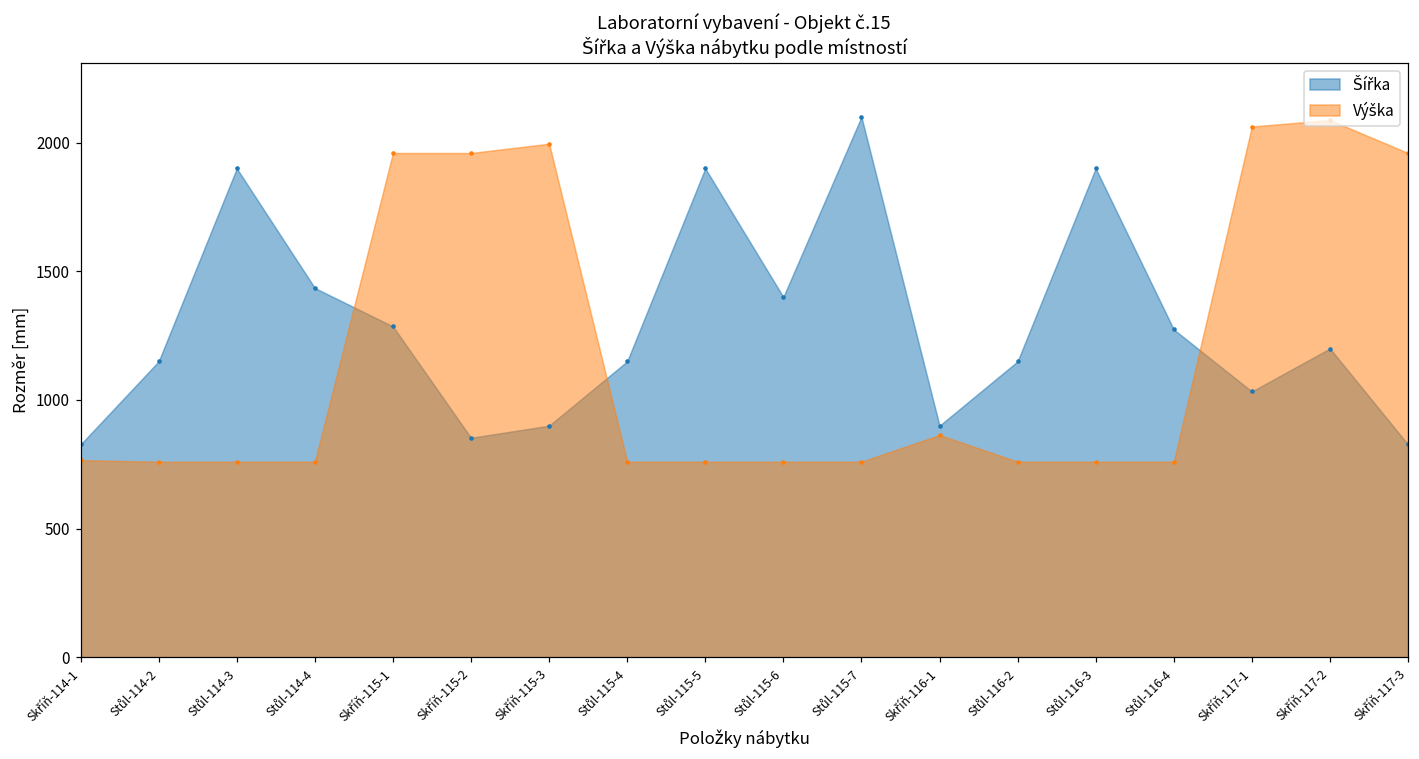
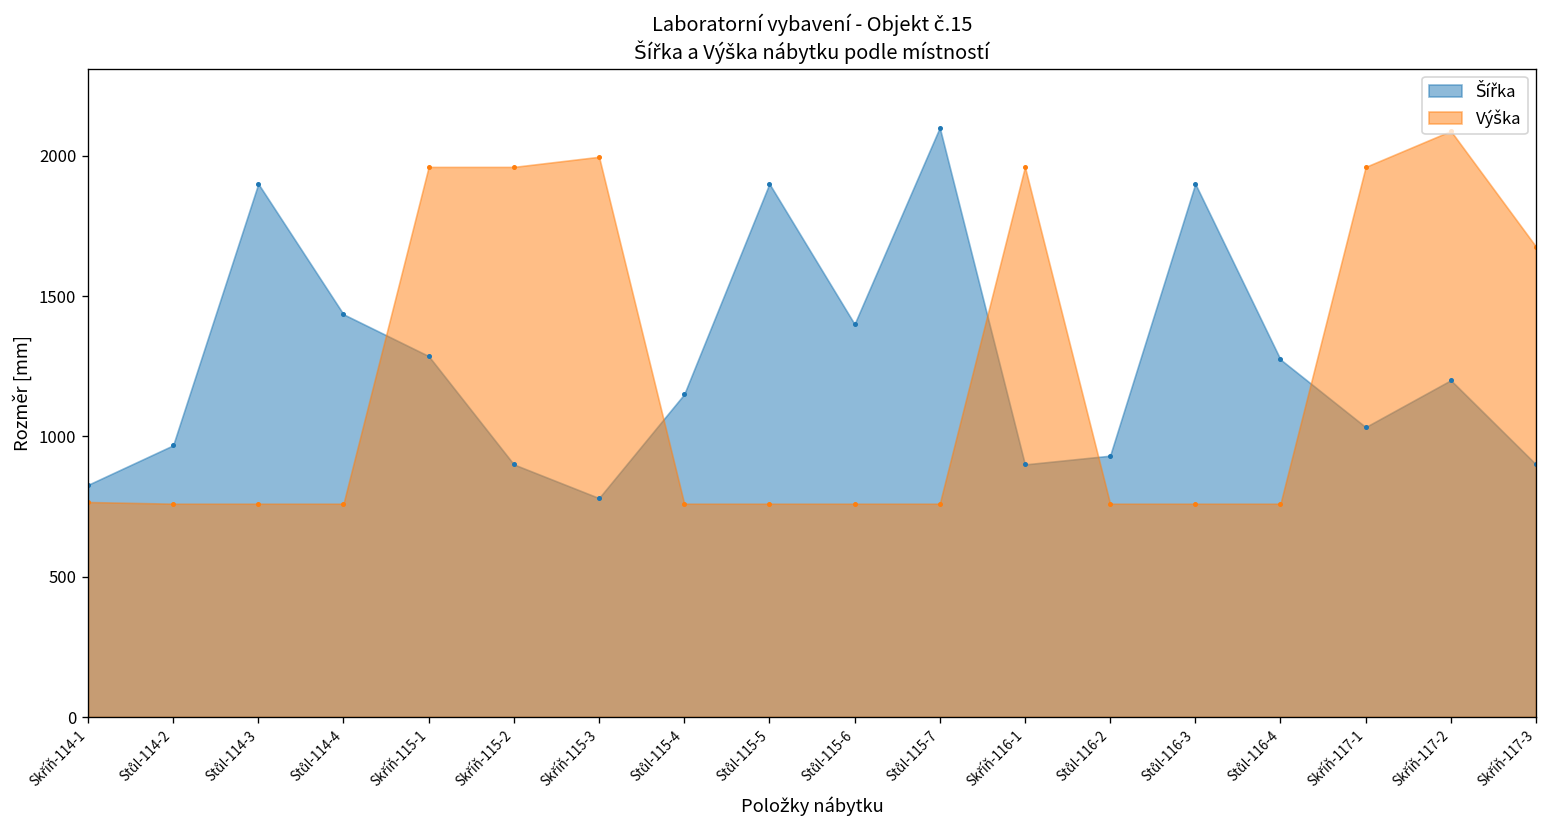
  {
    "Šířka": {
      "Skříň-114-1": 830,
-     "Stůl-114-2": 1150,
+     "Stůl-114-2": 970,
      "Stůl-114-3": 1900,
      "Stůl-114-4": 1440,
      "Skříň-115-1": 1290,
-     "Skříň-115-2": 850,
-     "Skříň-115-3": 900,
+     "Skříň-115-2": 900,
+     "Skříň-115-3": 780,
      "Stůl-115-4": 1150,
      "Stůl-115-5": 1900,
      "Stůl-115-6": 1400,
      "Stůl-115-7": 2100,
      "Skříň-116-1": 900,
-     "Stůl-116-2": 1150,
+     "Stůl-116-2": 930,
      "Stůl-116-3": 1900,
      "Stůl-116-4": 1270,
      "Skříň-117-1": 1030,
      "Skříň-117-2": 1200,
-     "Skříň-117-3": 830
+     "Skříň-117-3": 900
    },
    "Výška": {
      "Skříň-114-1": 770,
      "Stůl-114-2": 760,
      "Stůl-114-3": 760,
      "Stůl-114-4": 760,
      "Skříň-115-1": 1960,
      "Skříň-115-2": 1960,
      "Skříň-115-3": 2000,
      "Stůl-115-4": 760,
      "Stůl-115-5": 760,
      "Stůl-115-6": 760,
      "Stůl-115-7": 760,
-     "Skříň-116-1": 860,
+     "Skříň-116-1": 1960,
      "Stůl-116-2": 760,
      "Stůl-116-3": 760,
      "Stůl-116-4": 760,
-     "Skříň-117-1": 2060,
-     "Skříň-117-3": 1960
+     "Skříň-117-1": 1960,
+     "Skříň-117-3": 1680
    }
  }
